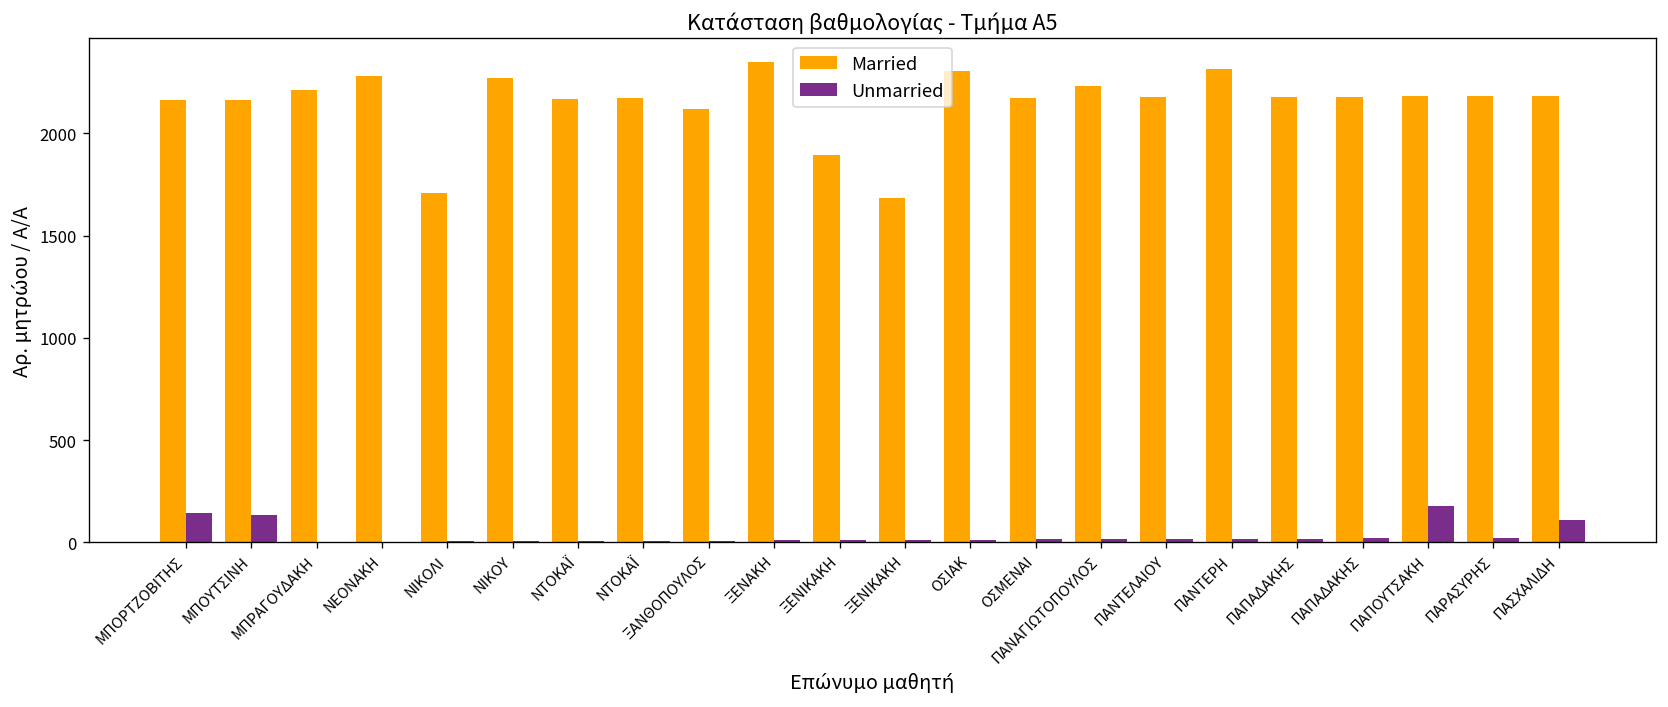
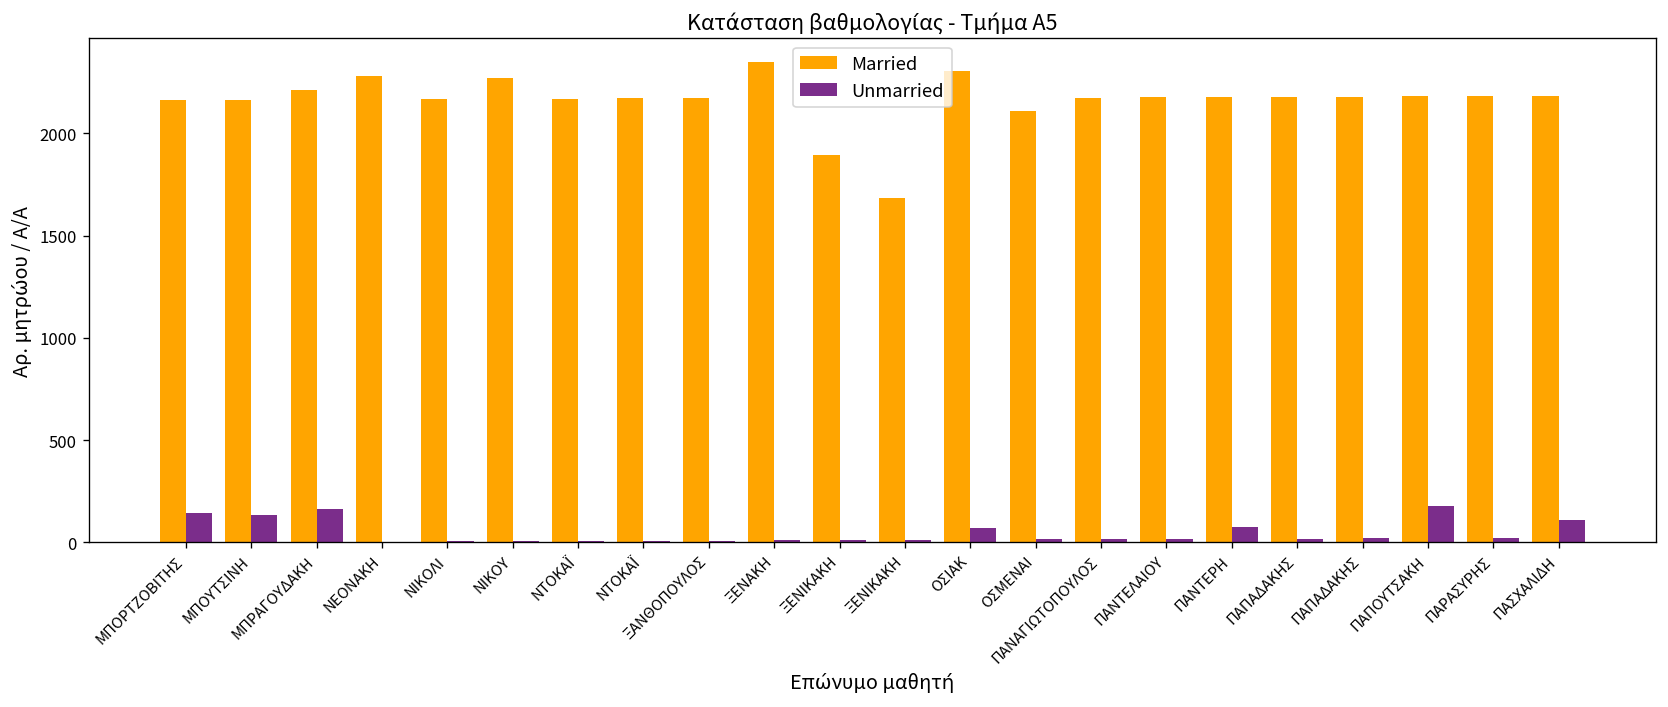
  {
    "Married": {
      "ΜΠΟΡΤΖΟΒΙΤΗΣ": 2160,
      "ΜΠΟΥΤΣΙΝΗ": 2160,
      "ΜΠΡΑΓΟΥΔΑΚΗ": 2210,
      "ΝΕΟΝΑΚΗ": 2280,
-     "ΝΙΚΟΛΙ": 1710,
+     "ΝΙΚΟΛΙ": 2170,
      "ΝΙΚΟΥ": 2270,
-     "ΞΑΝΘΟΠΟΥΛΟΣ": 2120,
+     "ΞΑΝΘΟΠΟΥΛΟΣ": 2170,
      "ΞΕΝΑΚΗ": 2350,
      "ΟΣΙΑΚ": 2310,
-     "ΟΣΜΕΝΑΙ": 2170,
-     "ΠΑΝΑΓΙΩΤΟΠΟΥΛΟΣ": 2230,
+     "ΟΣΜΕΝΑΙ": 2110,
+     "ΠΑΝΑΓΙΩΤΟΠΟΥΛΟΣ": 2180,
      "ΠΑΝΤΕΛΑΙΟΥ": 2180,
-     "ΠΑΝΤΕΡΗ": 2310,
+     "ΠΑΝΤΕΡΗ": 2180,
      "ΠΑΠΟΥΤΣΑΚΗ": 2180,
      "ΠΑΡΑΣΥΡΗΣ": 2180,
      "ΠΑΣΧΑΛΙΔΗ": 2190
    },
    "Unmarried": {
      "ΜΠΟΡΤΖΟΒΙΤΗΣ": 140,
      "ΜΠΟΥΤΣΙΝΗ": 140,
-     "ΜΠΡΑΓΟΥΔΑΚΗ": 0,
-     "ΟΣΙΑΚ": 10,
+     "ΜΠΡΑΓΟΥΔΑΚΗ": 160,
+     "ΟΣΙΑΚ": 70,
      "ΠΑΝΑΓΙΩΤΟΠΟΥΛΟΣ": 20,
      "ΠΑΝΤΕΛΑΙΟΥ": 20,
-     "ΠΑΝΤΕΡΗ": 20,
+     "ΠΑΝΤΕΡΗ": 70,
      "ΠΑΠΟΥΤΣΑΚΗ": 180,
      "ΠΑΡΑΣΥΡΗΣ": 20,
      "ΠΑΣΧΑΛΙΔΗ": 110
    }
  }
